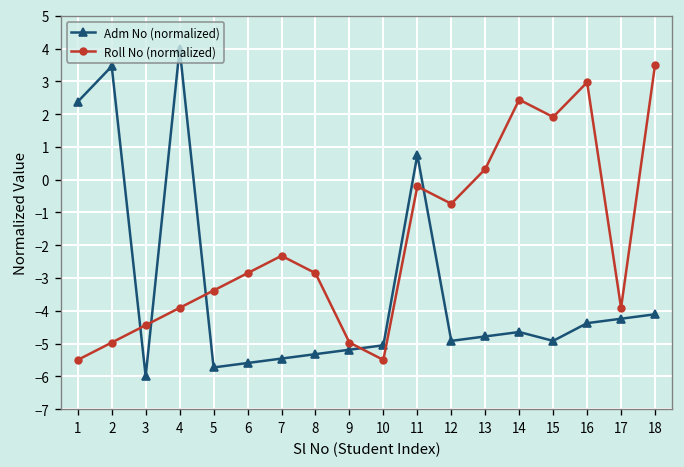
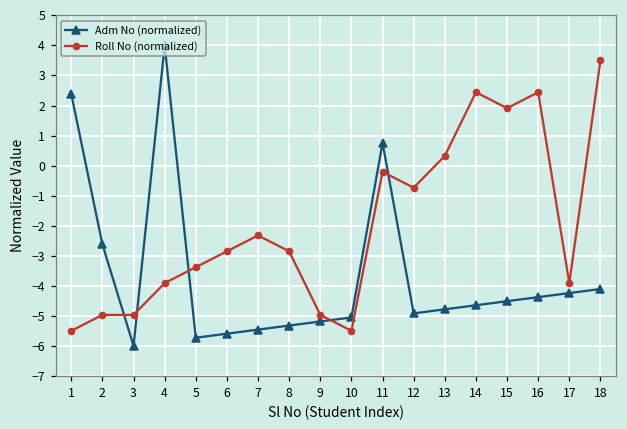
  {
    "Adm No (normalized)": {
      "1": 2.4,
-     "2": 3.5,
+     "2": -2.6,
      "3": -6.0,
      "5": -5.7,
      "6": -5.6,
      "7": -5.5,
      "8": -5.3,
      "9": -5.2,
      "10": -5.1,
      "11": 0.8,
      "12": -4.9,
      "13": -4.8,
      "14": -4.6,
-     "15": -4.9,
+     "15": -4.5,
      "16": -4.4,
      "17": -4.2,
      "18": -4.1
    },
    "Roll No (normalized)": {
      "1": -5.5,
      "2": -5.0,
-     "3": -4.4,
+     "3": -5.0,
      "4": -3.9,
      "5": -3.4,
      "6": -2.9,
      "7": -2.3,
      "8": -2.9,
      "9": -5.0,
      "10": -5.5,
      "11": -0.2,
      "12": -0.7,
      "13": 0.3,
      "14": 2.4,
      "15": 1.9,
-     "16": 3.0,
+     "16": 2.4,
      "17": -3.9,
      "18": 3.5
    }
  }
